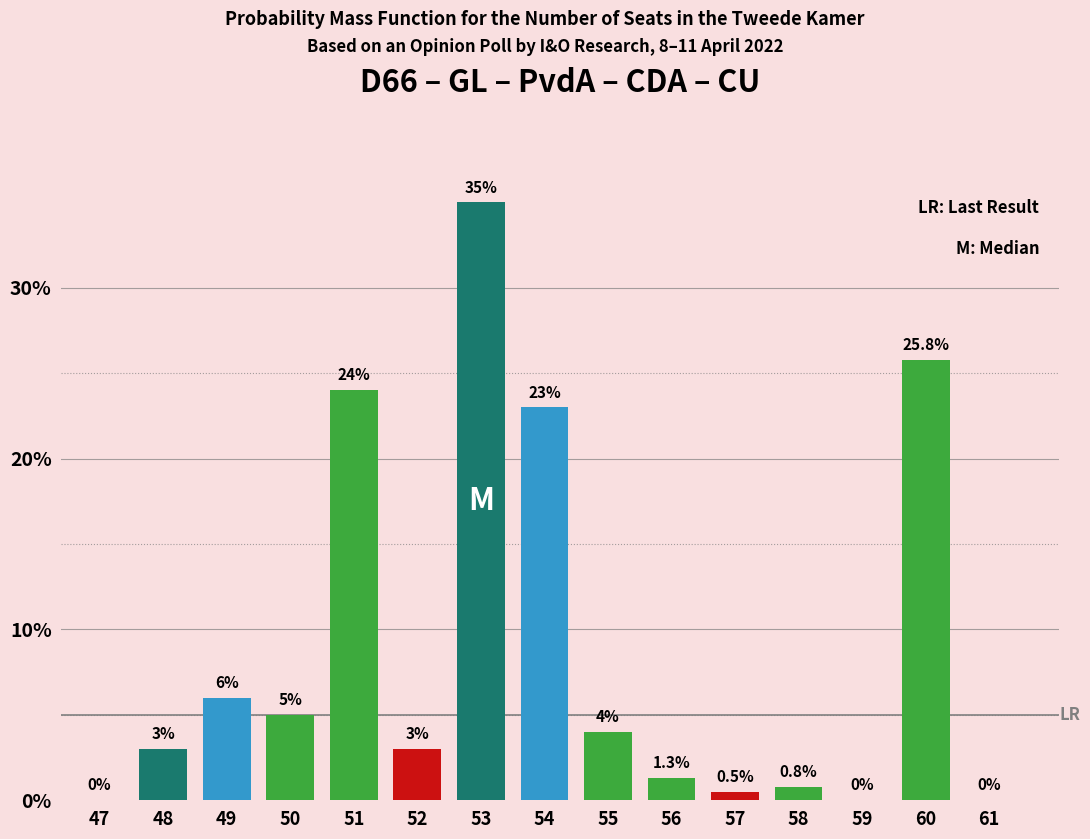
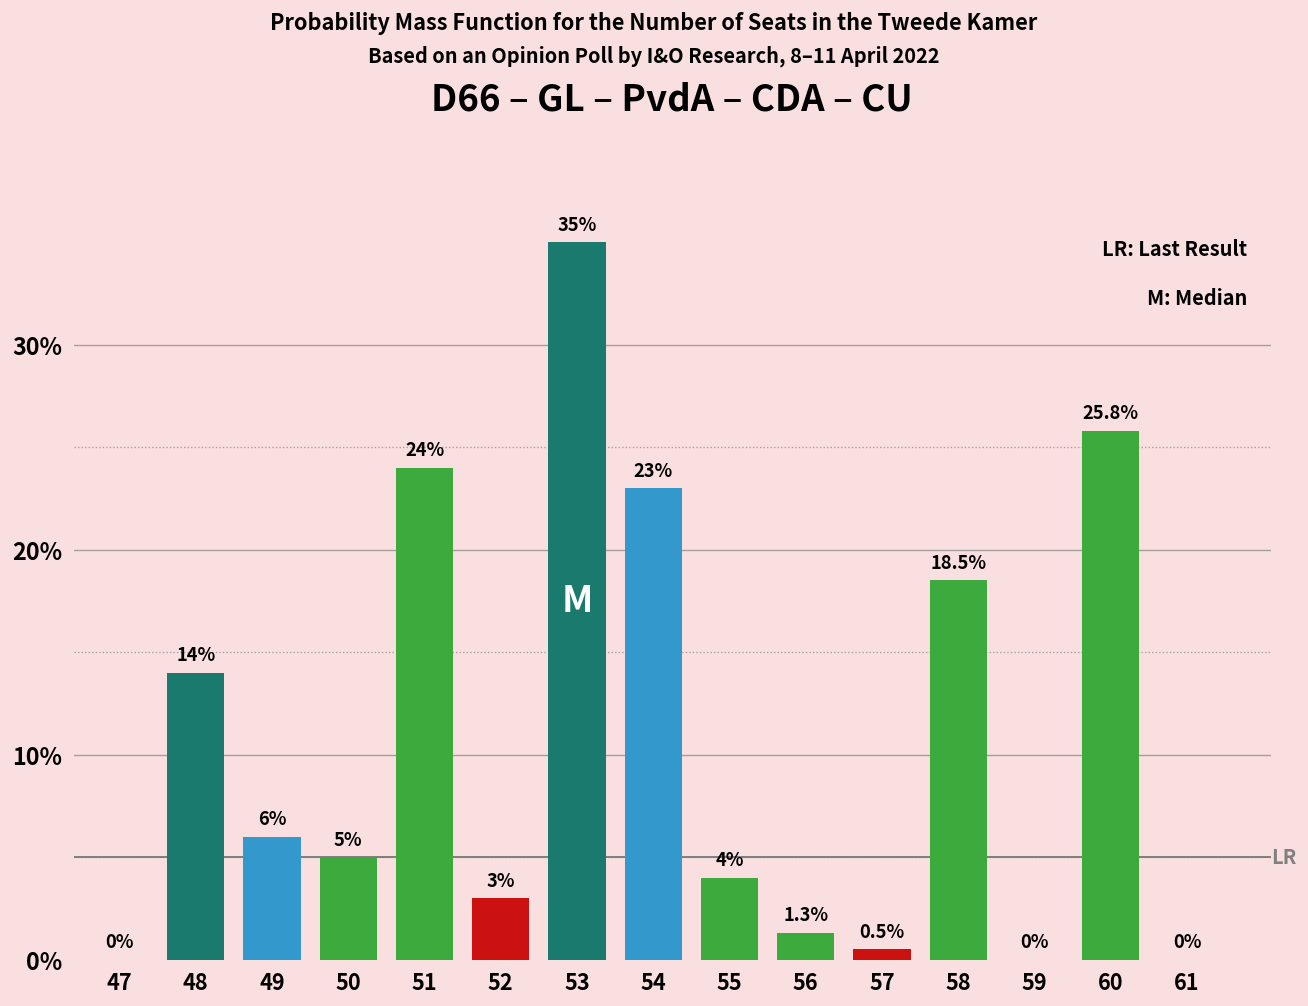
  {
    "47": "0%",
-   "48": "3%",
+   "48": "14%",
    "49": "6%",
    "50": "5%",
    "51": "24%",
    "52": "3%",
    "53": "35%",
    "54": "23%",
    "55": "4%",
    "56": "1.3%",
    "57": "0.5%",
-   "58": "0.8%",
+   "58": "18.5%",
    "59": "0%",
    "60": "25.8%",
    "61": "0%"
  }
